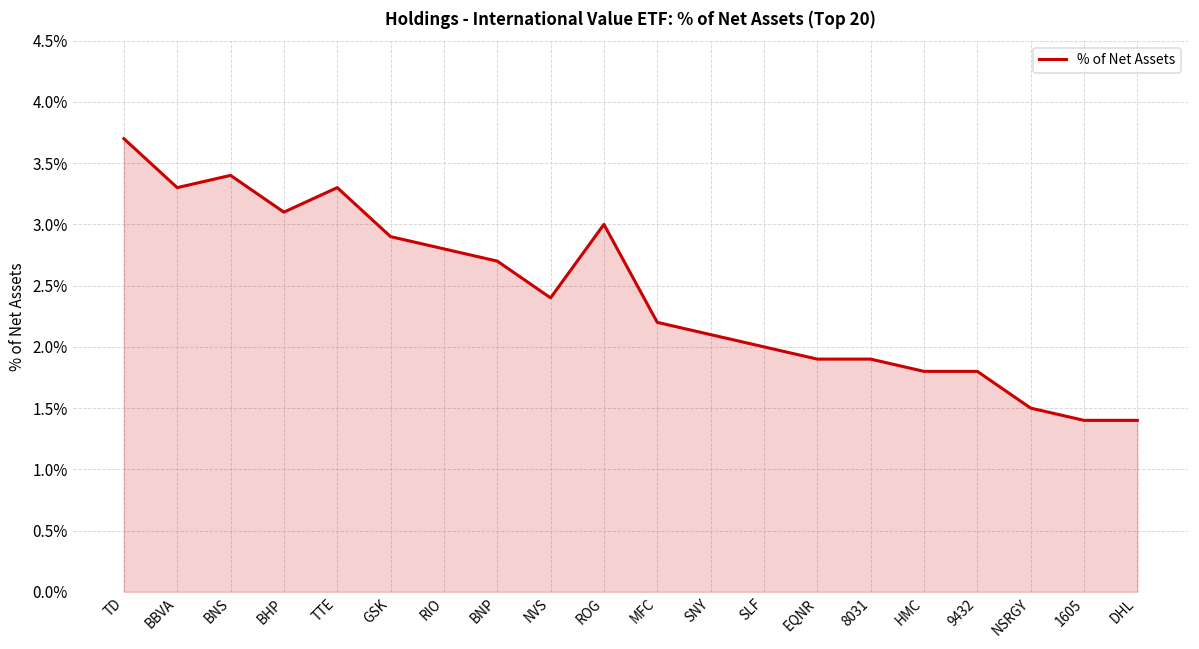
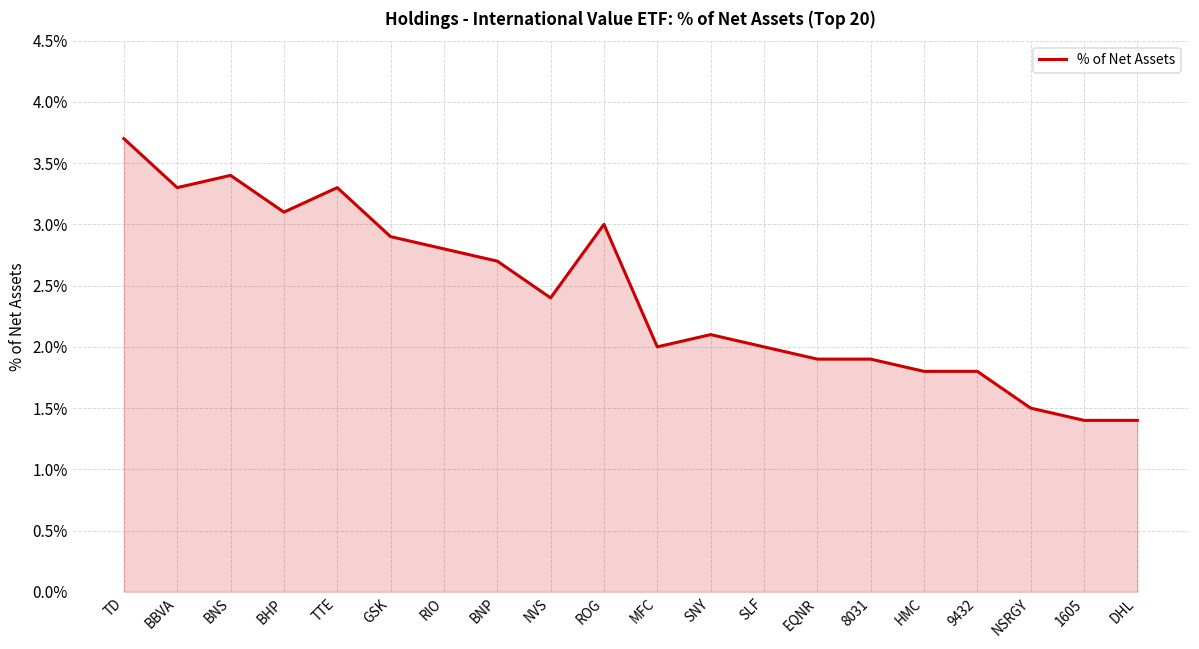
  {
    "TD": "3.7%",
    "BBVA": "3.3%",
    "BNS": "3.4%",
    "BHP": "3.1%",
    "TTE": "3.3%",
    "GSK": "2.9%",
    "RIO": "2.8%",
    "BNP": "2.7%",
    "NVS": "2.4%",
    "ROG": "3.0%",
-   "MFC": "2.2%",
+   "MFC": "2.0%",
    "SNY": "2.1%",
    "SLF": "2.0%",
    "EQNR": "1.9%",
    "8031": "1.9%",
    "HMC": "1.8%",
    "9432": "1.8%",
    "NSRGY": "1.5%",
    "1605": "1.4%",
    "DHL": "1.4%"
  }
